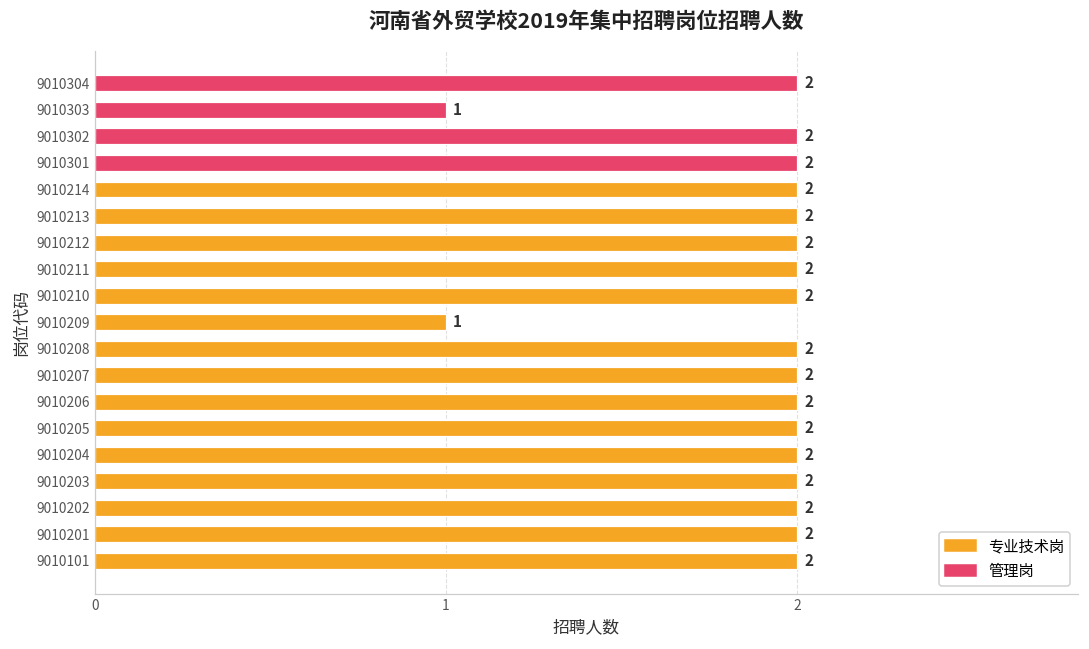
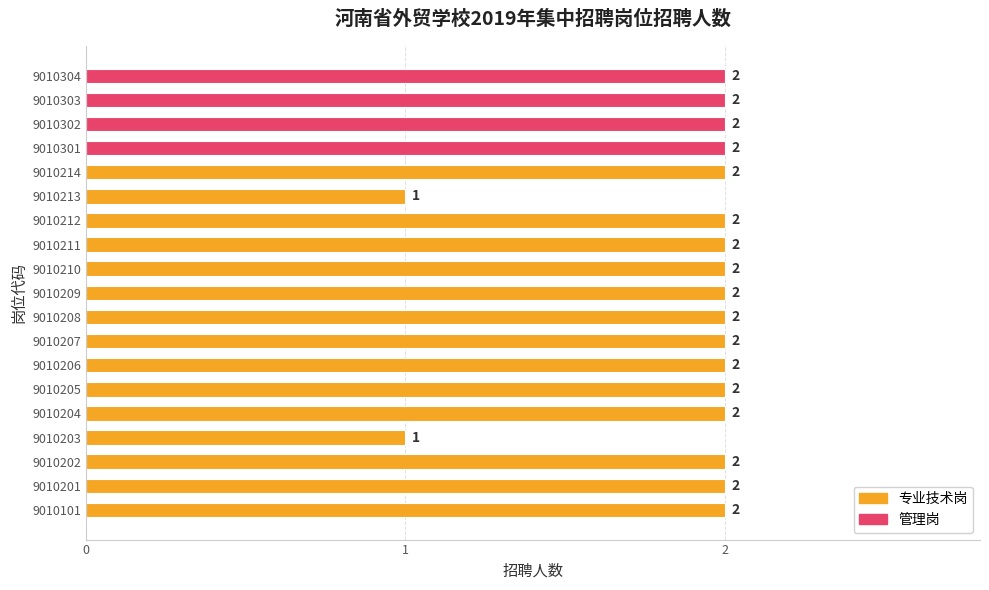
  {
    "9010304": 2,
-   "9010303": 1,
+   "9010303": 2,
    "9010302": 2,
    "9010301": 2,
    "9010214": 2,
-   "9010213": 2,
+   "9010213": 1,
    "9010212": 2,
    "9010211": 2,
    "9010210": 2,
-   "9010209": 1,
+   "9010209": 2,
    "9010208": 2,
    "9010207": 2,
    "9010206": 2,
    "9010205": 2,
    "9010204": 2,
-   "9010203": 2,
+   "9010203": 1,
    "9010202": 2,
    "9010201": 2,
    "9010101": 2
  }
